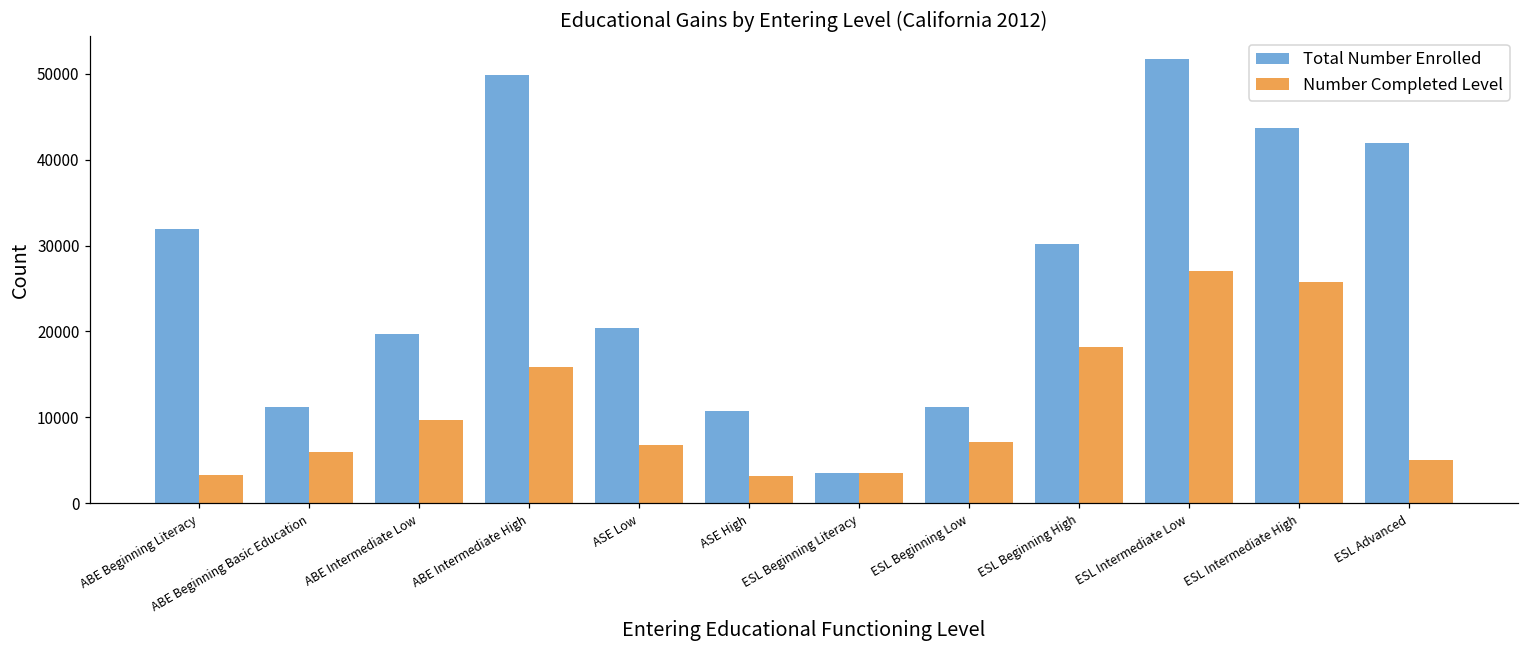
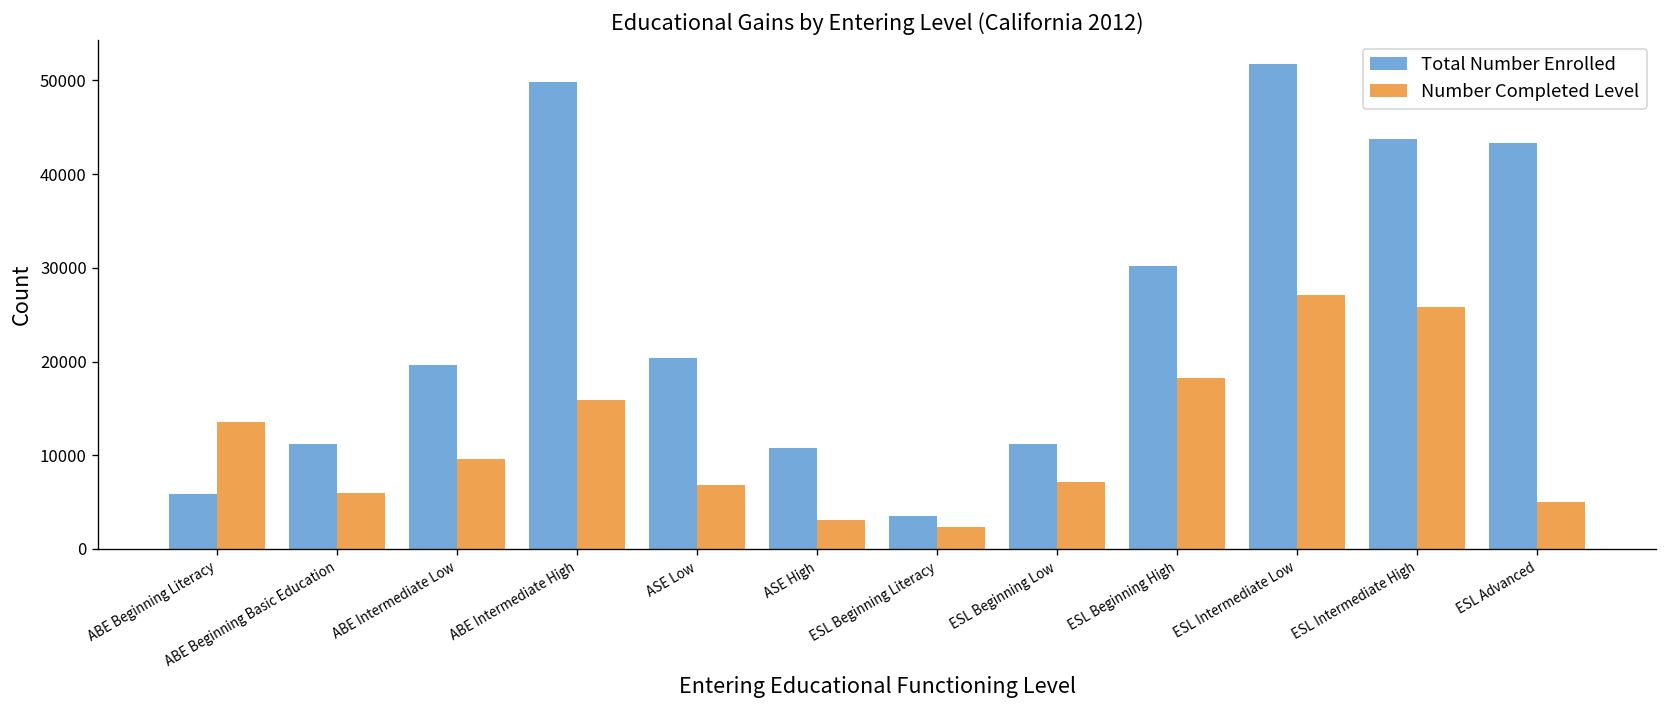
  {
    "Total Number Enrolled": {
-     "ABE Beginning Literacy": 32000,
+     "ABE Beginning Literacy": 6000,
      "ABE Beginning Basic Education": 11000,
      "ABE Intermediate Low": 20000,
      "ABE Intermediate High": 50000,
      "ASE Low": 20000,
      "ASE High": 11000,
      "ESL Beginning Literacy": 4000,
      "ESL Beginning Low": 11000,
      "ESL Beginning High": 30000,
      "ESL Intermediate Low": 52000,
      "ESL Intermediate High": 44000,
-     "ESL Advanced": 42000
+     "ESL Advanced": 43000
    },
    "Number Completed Level": {
-     "ABE Beginning Literacy": 3000,
+     "ABE Beginning Literacy": 14000,
      "ABE Beginning Basic Education": 6000,
      "ABE Intermediate Low": 10000,
      "ABE Intermediate High": 16000,
      "ASE Low": 7000,
      "ASE High": 3000,
-     "ESL Beginning Literacy": 3000,
+     "ESL Beginning Literacy": 2000,
      "ESL Beginning Low": 7000,
      "ESL Beginning High": 18000,
      "ESL Intermediate Low": 27000,
      "ESL Intermediate High": 26000,
      "ESL Advanced": 5000
    }
  }
